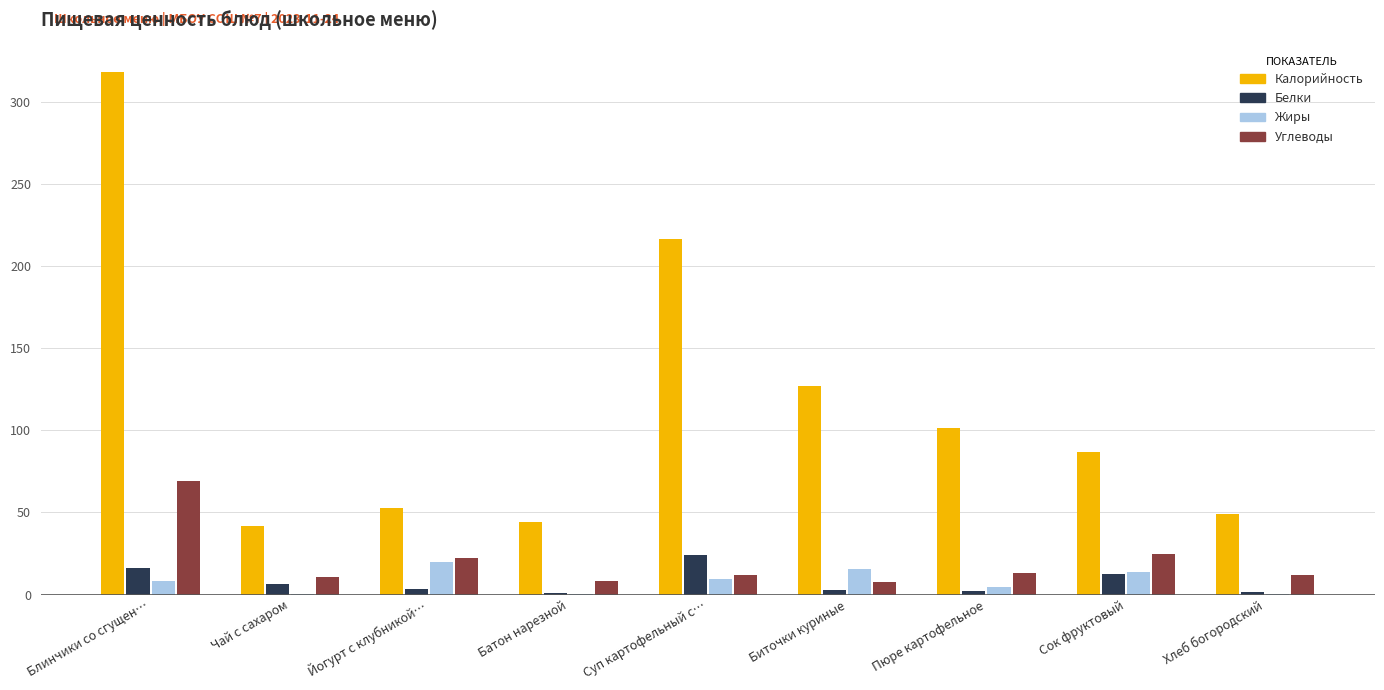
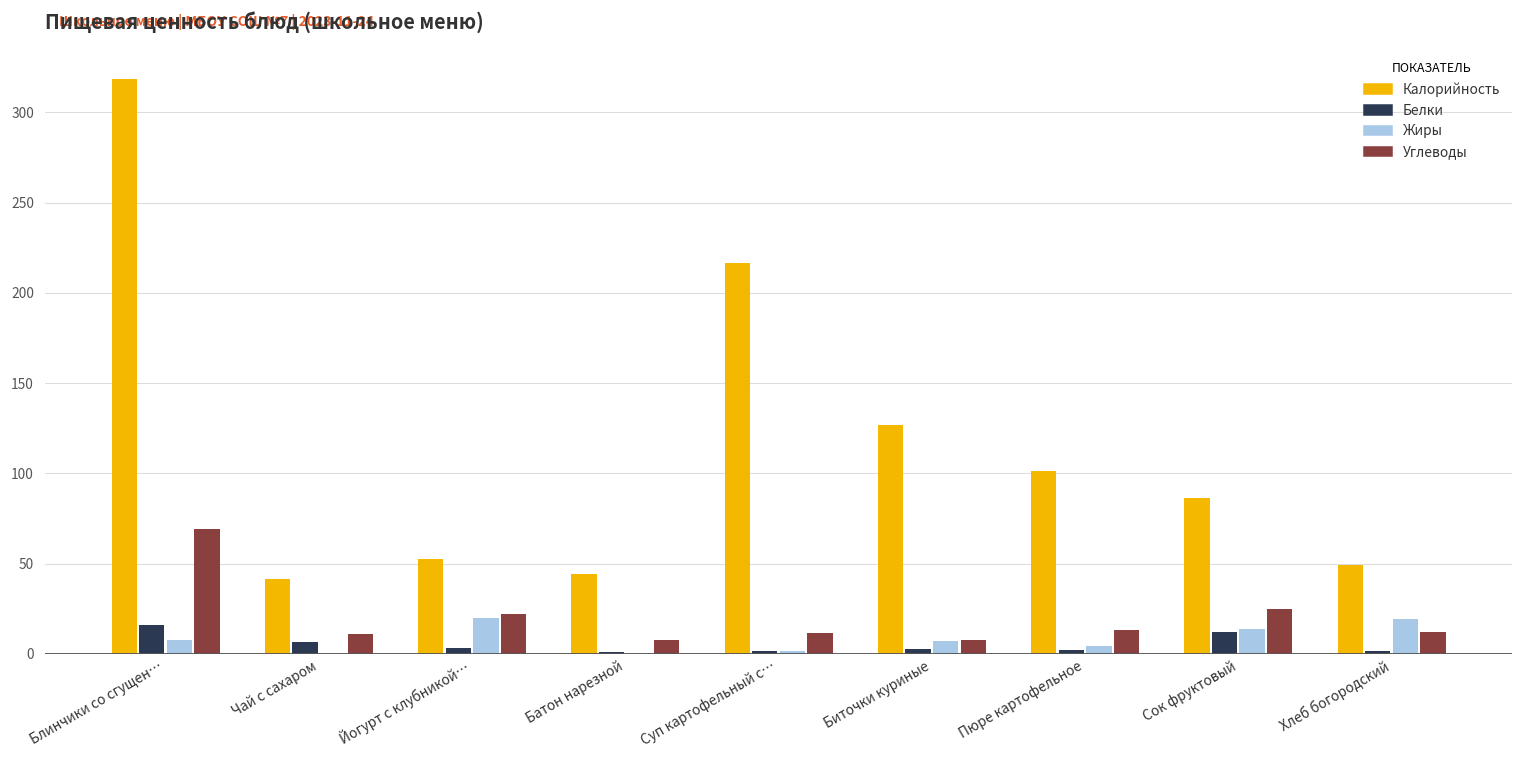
  {
    "Калорийность": {
      "Блинчики со сгущен…": 319,
      "Чай с сахаром": 42,
      "Йогурт с клубникой…": 53,
      "Батон нарезной": 44,
      "Суп картофельный с…": 217,
      "Биточки куриные": 127,
      "Пюре картофельное": 101,
      "Сок фруктовый": 87,
      "Хлеб богородский": 49
    },
    "Белки": {
      "Блинчики со сгущен…": 16,
      "Чай с сахаром": 6,
      "Йогурт с клубникой…": 4,
-     "Суп картофельный с…": 24,
+     "Суп картофельный с…": 1,
      "Биточки куриные": 3,
      "Пюре картофельное": 2,
      "Сок фруктовый": 12,
      "Хлеб богородский": 2
    },
    "Жиры": {
      "Блинчики со сгущен…": 8,
      "Йогурт с клубникой…": 20,
-     "Суп картофельный с…": 10,
-     "Биточки куриные": 15,
+     "Суп картофельный с…": 1,
+     "Биточки куриные": 7,
      "Пюре картофельное": 4,
      "Сок фруктовый": 14,
-     "Хлеб богородский": 0
+     "Хлеб богородский": 20
    },
    "Углеводы": {
      "Блинчики со сгущен…": 69,
      "Чай с сахаром": 11,
      "Йогурт с клубникой…": 22,
      "Батон нарезной": 8,
      "Суп картофельный с…": 12,
      "Биточки куриные": 8,
      "Пюре картофельное": 13,
      "Сок фруктовый": 25,
      "Хлеб богородский": 12
    }
  }
